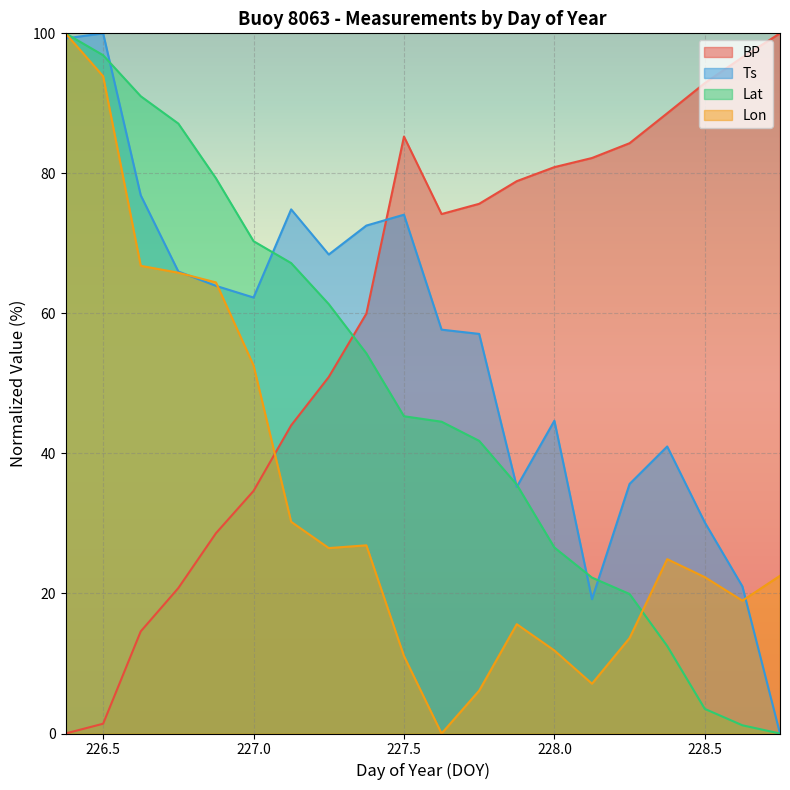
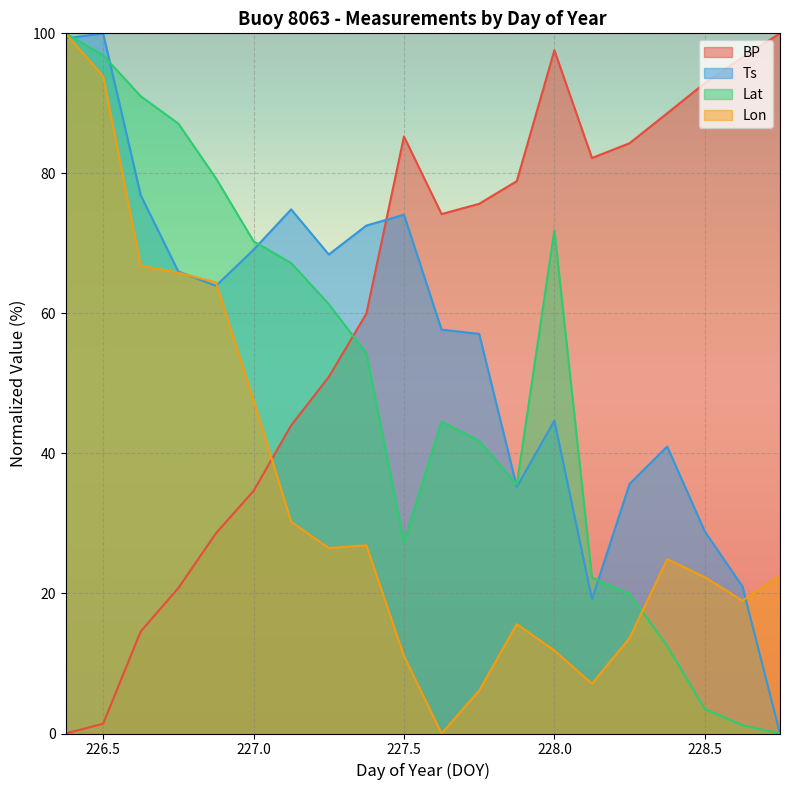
  {
    "BP": {
      "226.5": 1,
      "227.0": 35,
      "227.5": 85,
-     "228.0": 81
+     "228.0": 98
    },
    "Ts": {
      "226.5": 100,
-     "227.0": 62,
+     "227.0": 69,
      "227.5": 74,
      "228.0": 45,
-     "228.5": 30
+     "228.5": 29
    },
    "Lat": {
      "226.5": 97,
      "227.0": 70,
-     "227.5": 45,
-     "228.0": 27,
+     "227.5": 27,
+     "228.0": 72,
      "228.5": 4
    },
    "Lon": {
      "226.5": 94,
-     "227.0": 53,
+     "227.0": 48,
      "227.5": 11,
      "228.0": 12,
      "228.5": 22
    }
  }
